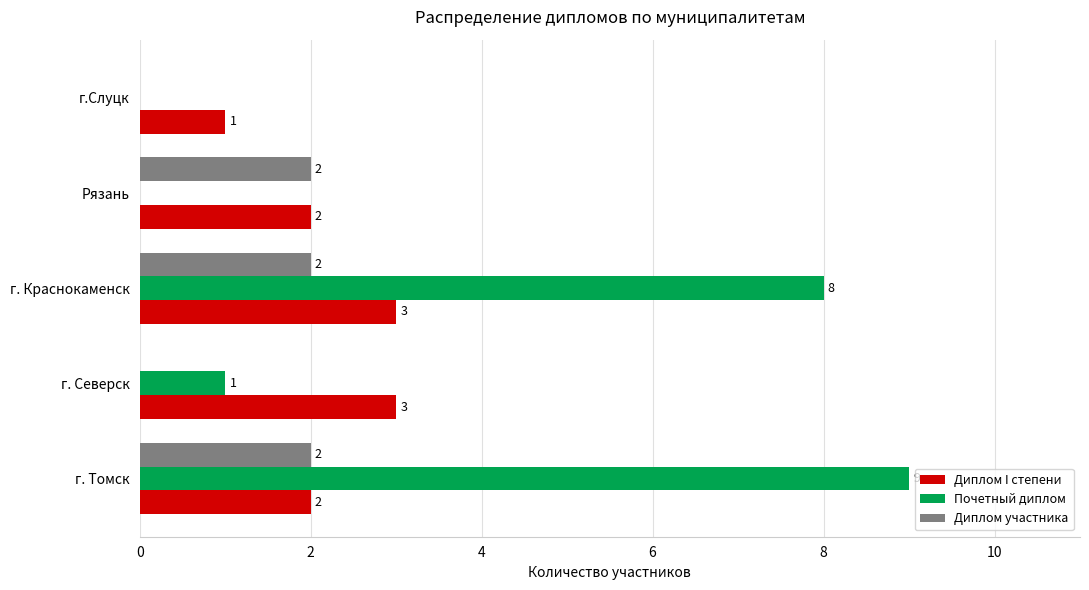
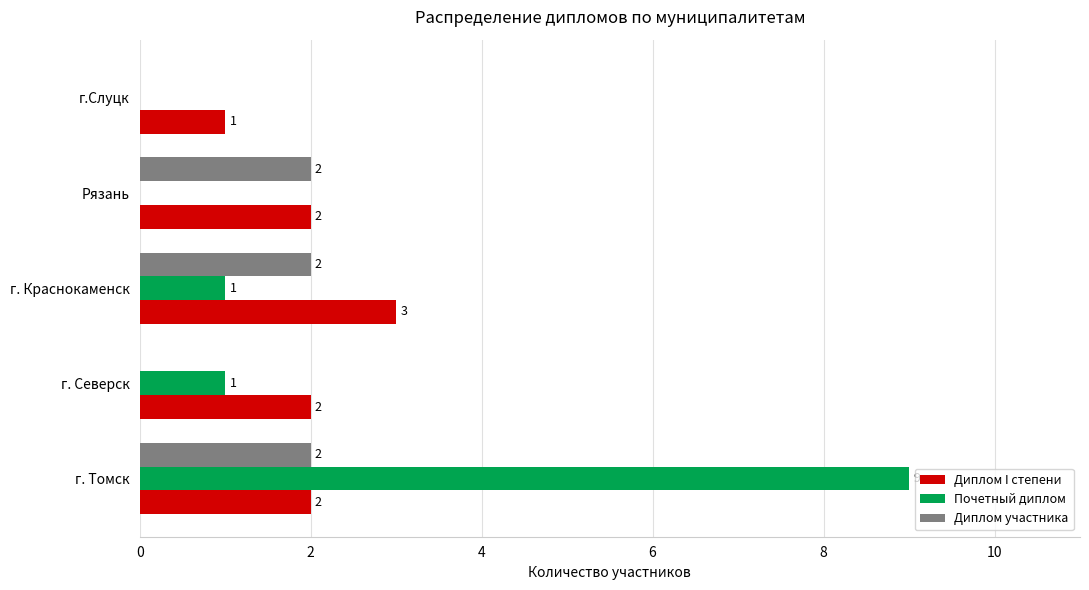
  {
    "Диплом I степени": {
      "г.Слуцк": 1,
      "Рязань": 2,
      "г. Краснокаменск": 3,
-     "г. Северск": 3,
+     "г. Северск": 2,
      "г. Томск": 2
    },
    "Почетный диплом": {
-     "г. Краснокаменск": 8,
+     "г. Краснокаменск": 1,
      "г. Северск": 1
    },
    "Диплом участника": {
      "Рязань": 2,
      "г. Краснокаменск": 2,
      "г. Томск": 2
    }
  }
